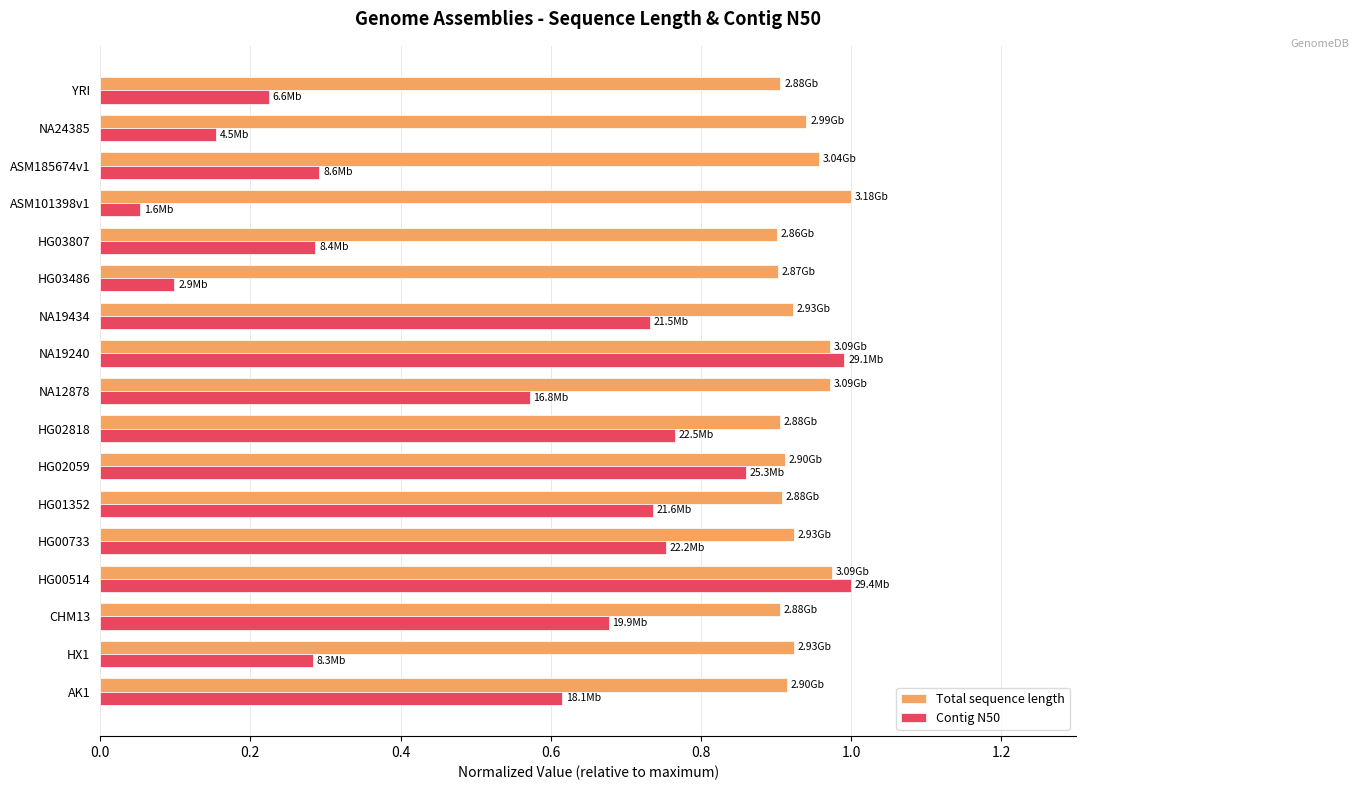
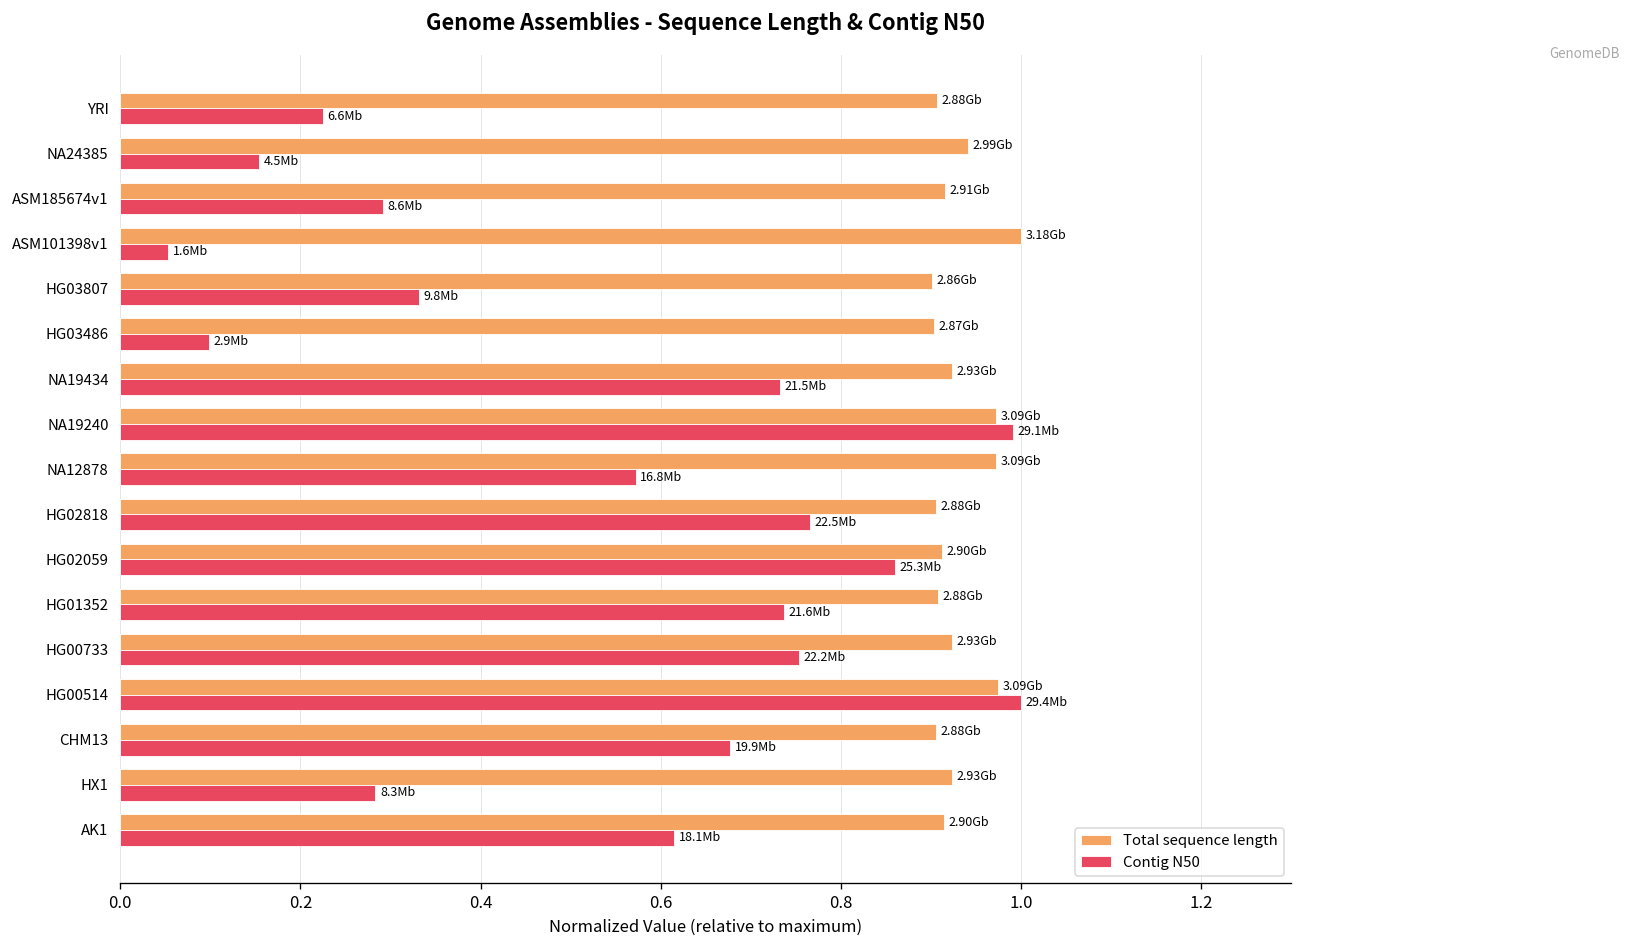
  {
    "Total sequence length": {
-     "ASM185674v1": 3.04
+     "ASM185674v1": 2.91
    },
    "Contig N50": {
-     "HG03807": 8.4
+     "HG03807": 9.8
    }
  }
